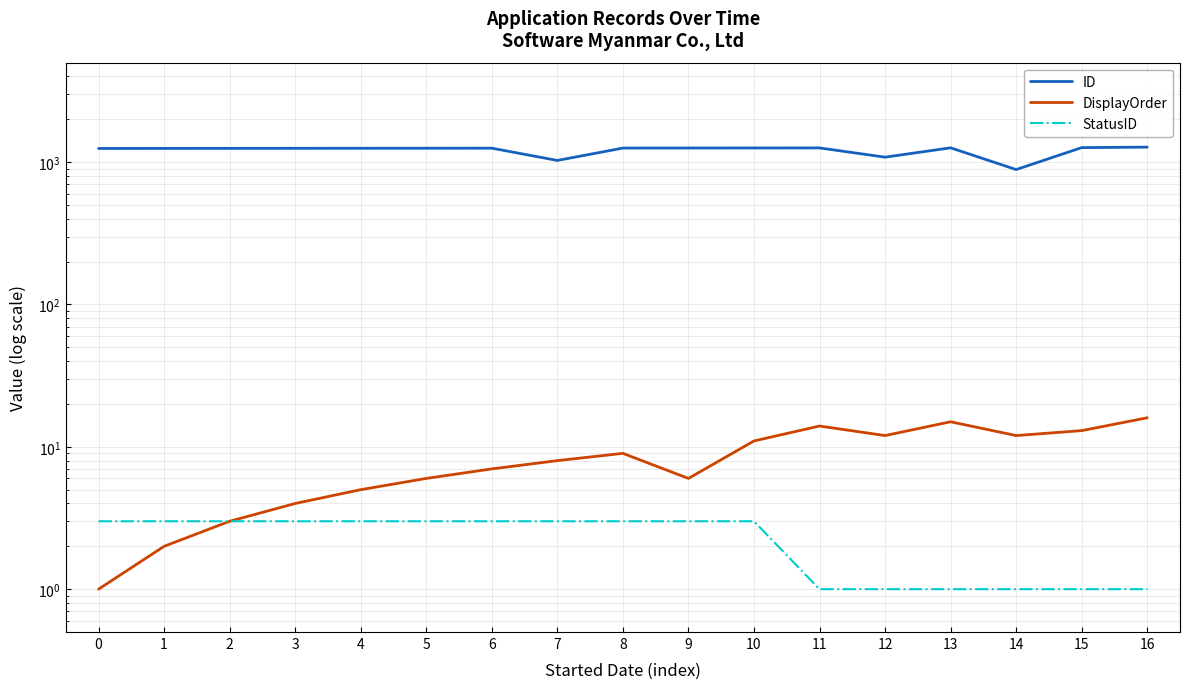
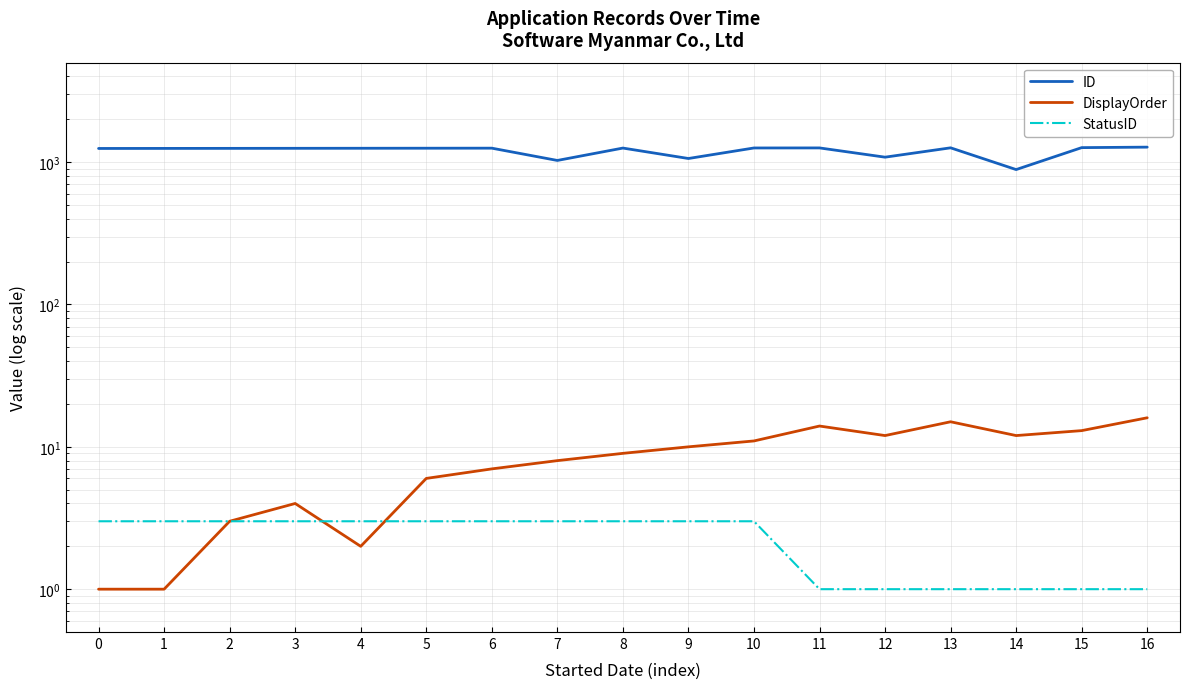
  {
    "ID": {
      "0": 1200,
      "1": 1200,
      "2": 1300,
      "3": 1300,
      "4": 1300,
      "5": 1300,
      "6": 1300,
      "7": 1000,
      "8": 1300,
-     "9": 1300,
+     "9": 1100,
      "10": 1300,
      "11": 1300,
      "12": 1100,
      "13": 1300,
      "14": 900,
      "15": 1300,
      "16": 1300
    },
    "DisplayOrder": {
      "0": 1,
-     "1": 2,
+     "1": 1,
      "3": 4,
-     "4": 5,
+     "4": 2,
      "5": 6,
      "6": 7,
      "7": 8,
      "8": 9,
-     "9": 6,
+     "9": 10,
      "10": 11,
      "11": 14,
      "12": 12,
      "13": 15,
      "14": 12,
      "15": 13,
      "16": 16
    },
    "StatusID": {
      "0": 3,
      "1": 3,
      "3": 3,
      "4": 3,
      "5": 3,
      "6": 3,
      "7": 3,
      "8": 3,
      "9": 3,
      "10": 3,
      "11": 1,
      "12": 1,
      "13": 1,
      "14": 1,
      "15": 1,
      "16": 1
    }
  }
